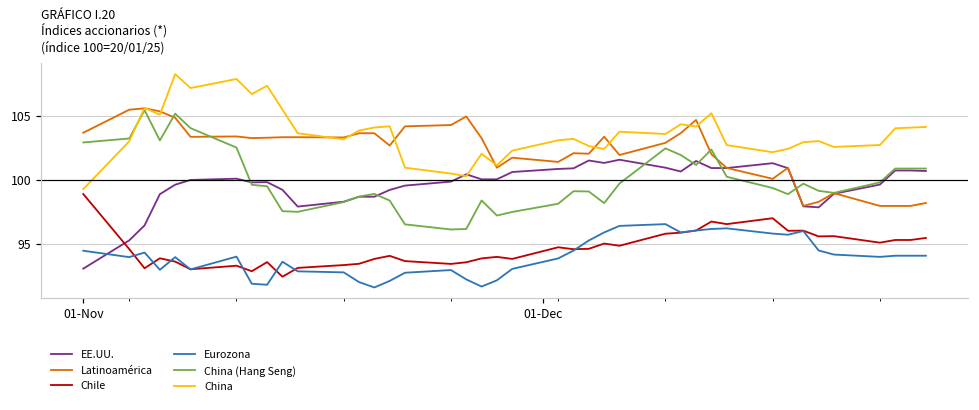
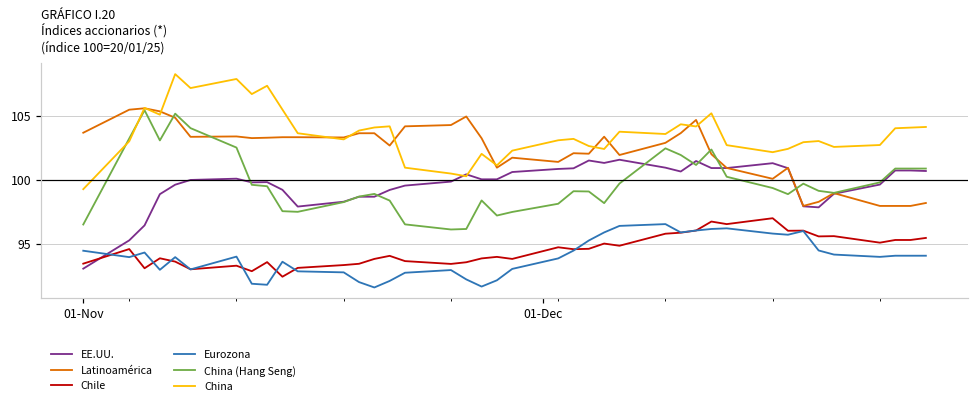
  {
    "EE.UU.": {
      "01-Nov": 93.1
    },
    "Latinoamérica": {
      "01-Nov": 103.7
    },
    "Chile": {
-     "01-Nov": 98.9
+     "01-Nov": 93.4
    },
    "Eurozona": {
      "01-Nov": 94.5
    },
    "China (Hang Seng)": {
-     "01-Nov": 102.9
+     "01-Nov": 96.5
    },
    "China": {
      "01-Nov": 99.3
    }
  }
